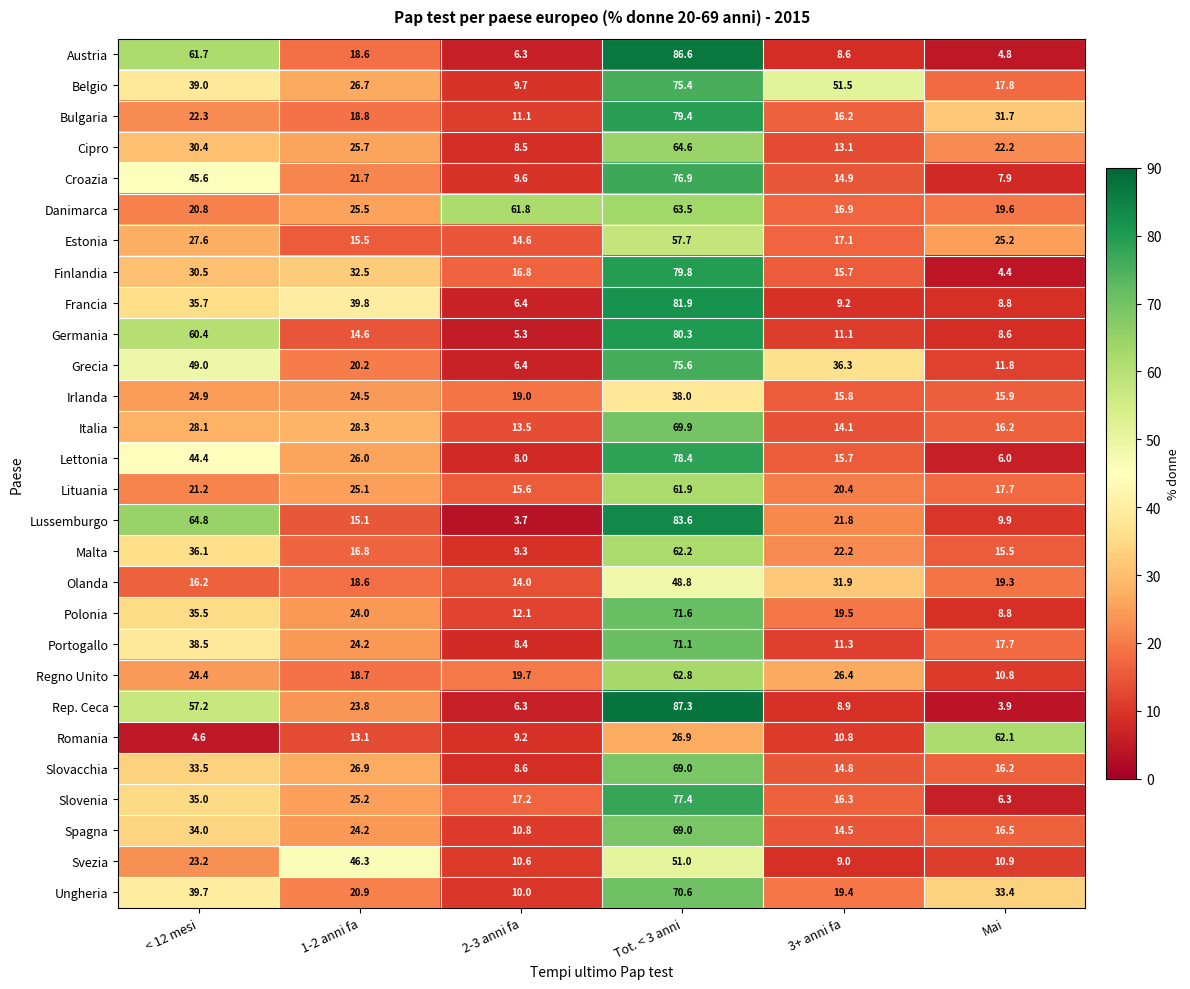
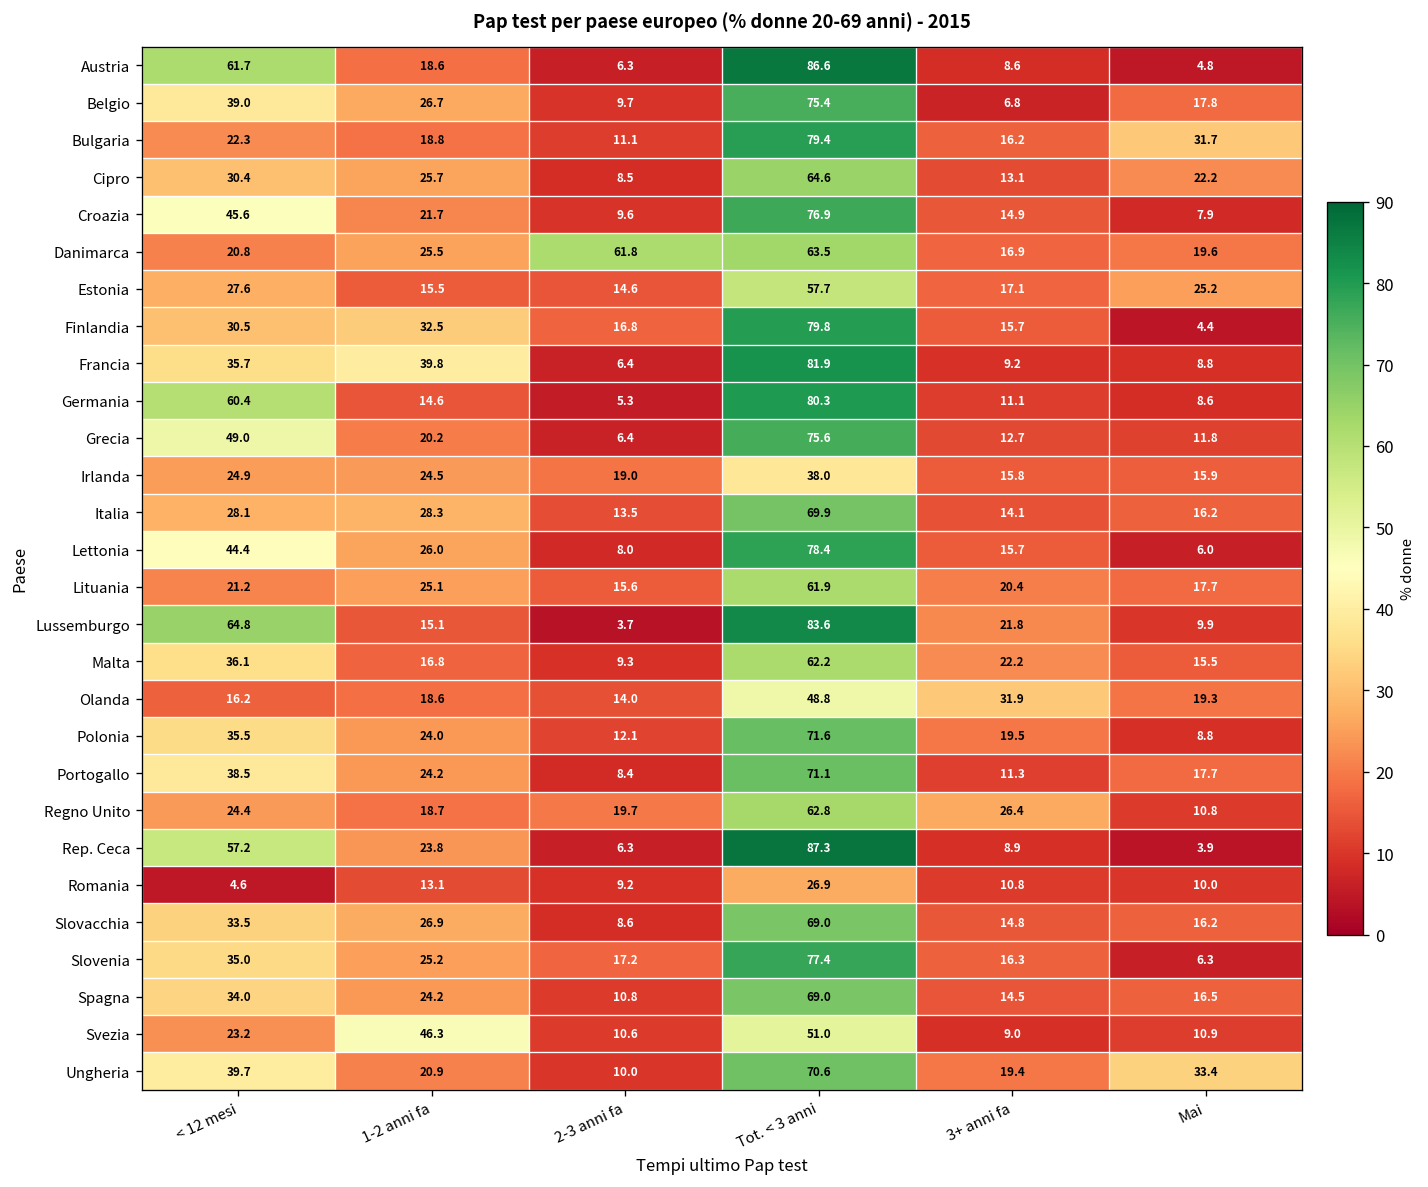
  {
    "Austria": {
      "< 12 mesi": 61.7,
      "1-2 anni fa": 18.6,
      "2-3 anni fa": 6.3,
      "Tot. < 3 anni": 86.6,
      "3+ anni fa": 8.6,
      "Mai": 4.8
    },
    "Belgio": {
      "< 12 mesi": 39.0,
      "1-2 anni fa": 26.7,
      "2-3 anni fa": 9.7,
      "Tot. < 3 anni": 75.4,
-     "3+ anni fa": 51.5,
+     "3+ anni fa": 6.8,
      "Mai": 17.8
    },
    "Bulgaria": {
      "< 12 mesi": 22.3,
      "1-2 anni fa": 18.8,
      "2-3 anni fa": 11.1,
      "Tot. < 3 anni": 79.4,
      "3+ anni fa": 16.2,
      "Mai": 31.7
    },
    "Cipro": {
      "< 12 mesi": 30.4,
      "1-2 anni fa": 25.7,
      "2-3 anni fa": 8.5,
      "Tot. < 3 anni": 64.6,
      "3+ anni fa": 13.1,
      "Mai": 22.2
    },
    "Croazia": {
      "< 12 mesi": 45.6,
      "1-2 anni fa": 21.7,
      "2-3 anni fa": 9.6,
      "Tot. < 3 anni": 76.9,
      "3+ anni fa": 14.9,
      "Mai": 7.9
    },
    "Danimarca": {
      "< 12 mesi": 20.8,
      "1-2 anni fa": 25.5,
      "2-3 anni fa": 61.8,
      "Tot. < 3 anni": 63.5,
      "3+ anni fa": 16.9,
      "Mai": 19.6
    },
    "Estonia": {
      "< 12 mesi": 27.6,
      "1-2 anni fa": 15.5,
      "2-3 anni fa": 14.6,
      "Tot. < 3 anni": 57.7,
      "3+ anni fa": 17.1,
      "Mai": 25.2
    },
    "Finlandia": {
      "< 12 mesi": 30.5,
      "1-2 anni fa": 32.5,
      "2-3 anni fa": 16.8,
      "Tot. < 3 anni": 79.8,
      "3+ anni fa": 15.7,
      "Mai": 4.4
    },
    "Francia": {
      "< 12 mesi": 35.7,
      "1-2 anni fa": 39.8,
      "2-3 anni fa": 6.4,
      "Tot. < 3 anni": 81.9,
      "3+ anni fa": 9.2,
      "Mai": 8.8
    },
    "Germania": {
      "< 12 mesi": 60.4,
      "1-2 anni fa": 14.6,
      "2-3 anni fa": 5.3,
      "Tot. < 3 anni": 80.3,
      "3+ anni fa": 11.1,
      "Mai": 8.6
    },
    "Grecia": {
      "< 12 mesi": 49.0,
      "1-2 anni fa": 20.2,
      "2-3 anni fa": 6.4,
      "Tot. < 3 anni": 75.6,
-     "3+ anni fa": 36.3,
+     "3+ anni fa": 12.7,
      "Mai": 11.8
    },
    "Irlanda": {
      "< 12 mesi": 24.9,
      "1-2 anni fa": 24.5,
      "2-3 anni fa": 19.0,
      "Tot. < 3 anni": 38.0,
      "3+ anni fa": 15.8,
      "Mai": 15.9
    },
    "Italia": {
      "< 12 mesi": 28.1,
      "1-2 anni fa": 28.3,
      "2-3 anni fa": 13.5,
      "Tot. < 3 anni": 69.9,
      "3+ anni fa": 14.1,
      "Mai": 16.2
    },
    "Lettonia": {
      "< 12 mesi": 44.4,
      "1-2 anni fa": 26.0,
      "2-3 anni fa": 8.0,
      "Tot. < 3 anni": 78.4,
      "3+ anni fa": 15.7,
      "Mai": 6.0
    },
    "Lituania": {
      "< 12 mesi": 21.2,
      "1-2 anni fa": 25.1,
      "2-3 anni fa": 15.6,
      "Tot. < 3 anni": 61.9,
      "3+ anni fa": 20.4,
      "Mai": 17.7
    },
    "Lussemburgo": {
      "< 12 mesi": 64.8,
      "1-2 anni fa": 15.1,
      "2-3 anni fa": 3.7,
      "Tot. < 3 anni": 83.6,
      "3+ anni fa": 21.8,
      "Mai": 9.9
    },
    "Malta": {
      "< 12 mesi": 36.1,
      "1-2 anni fa": 16.8,
      "2-3 anni fa": 9.3,
      "Tot. < 3 anni": 62.2,
      "3+ anni fa": 22.2,
      "Mai": 15.5
    },
    "Olanda": {
      "< 12 mesi": 16.2,
      "1-2 anni fa": 18.6,
      "2-3 anni fa": 14.0,
      "Tot. < 3 anni": 48.8,
      "3+ anni fa": 31.9,
      "Mai": 19.3
    },
    "Polonia": {
      "< 12 mesi": 35.5,
      "1-2 anni fa": 24.0,
      "2-3 anni fa": 12.1,
      "Tot. < 3 anni": 71.6,
      "3+ anni fa": 19.5,
      "Mai": 8.8
    },
    "Portogallo": {
      "< 12 mesi": 38.5,
      "1-2 anni fa": 24.2,
      "2-3 anni fa": 8.4,
      "Tot. < 3 anni": 71.1,
      "3+ anni fa": 11.3,
      "Mai": 17.7
    },
    "Regno Unito": {
      "< 12 mesi": 24.4,
      "1-2 anni fa": 18.7,
      "2-3 anni fa": 19.7,
      "Tot. < 3 anni": 62.8,
      "3+ anni fa": 26.4,
      "Mai": 10.8
    },
    "Rep. Ceca": {
      "< 12 mesi": 57.2,
      "1-2 anni fa": 23.8,
      "2-3 anni fa": 6.3,
      "Tot. < 3 anni": 87.3,
      "3+ anni fa": 8.9,
      "Mai": 3.9
    },
    "Romania": {
      "< 12 mesi": 4.6,
      "1-2 anni fa": 13.1,
      "2-3 anni fa": 9.2,
      "Tot. < 3 anni": 26.9,
      "3+ anni fa": 10.8,
-     "Mai": 62.1
+     "Mai": 10.0
    },
    "Slovacchia": {
      "< 12 mesi": 33.5,
      "1-2 anni fa": 26.9,
      "2-3 anni fa": 8.6,
      "Tot. < 3 anni": 69.0,
      "3+ anni fa": 14.8,
      "Mai": 16.2
    },
    "Slovenia": {
      "< 12 mesi": 35.0,
      "1-2 anni fa": 25.2,
      "2-3 anni fa": 17.2,
      "Tot. < 3 anni": 77.4,
      "3+ anni fa": 16.3,
      "Mai": 6.3
    },
    "Spagna": {
      "< 12 mesi": 34.0,
      "1-2 anni fa": 24.2,
      "2-3 anni fa": 10.8,
      "Tot. < 3 anni": 69.0,
      "3+ anni fa": 14.5,
      "Mai": 16.5
    },
    "Svezia": {
      "< 12 mesi": 23.2,
      "1-2 anni fa": 46.3,
      "2-3 anni fa": 10.6,
      "Tot. < 3 anni": 51.0,
      "3+ anni fa": 9.0,
      "Mai": 10.9
    },
    "Ungheria": {
      "< 12 mesi": 39.7,
      "1-2 anni fa": 20.9,
      "2-3 anni fa": 10.0,
      "Tot. < 3 anni": 70.6,
      "3+ anni fa": 19.4,
      "Mai": 33.4
    }
  }
